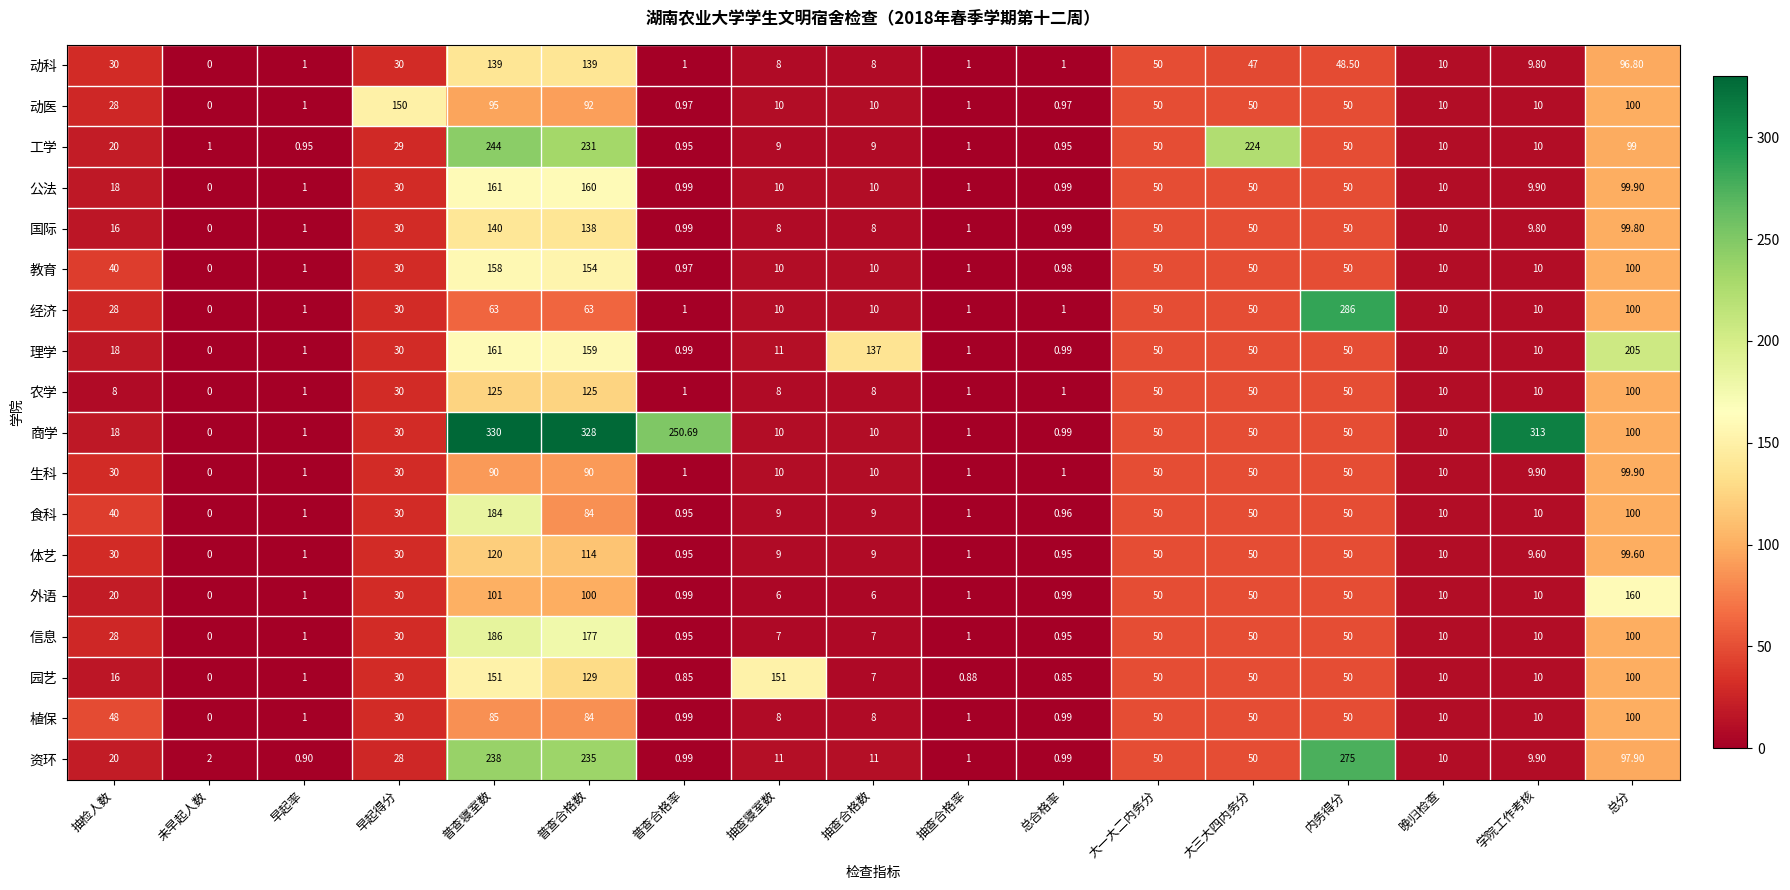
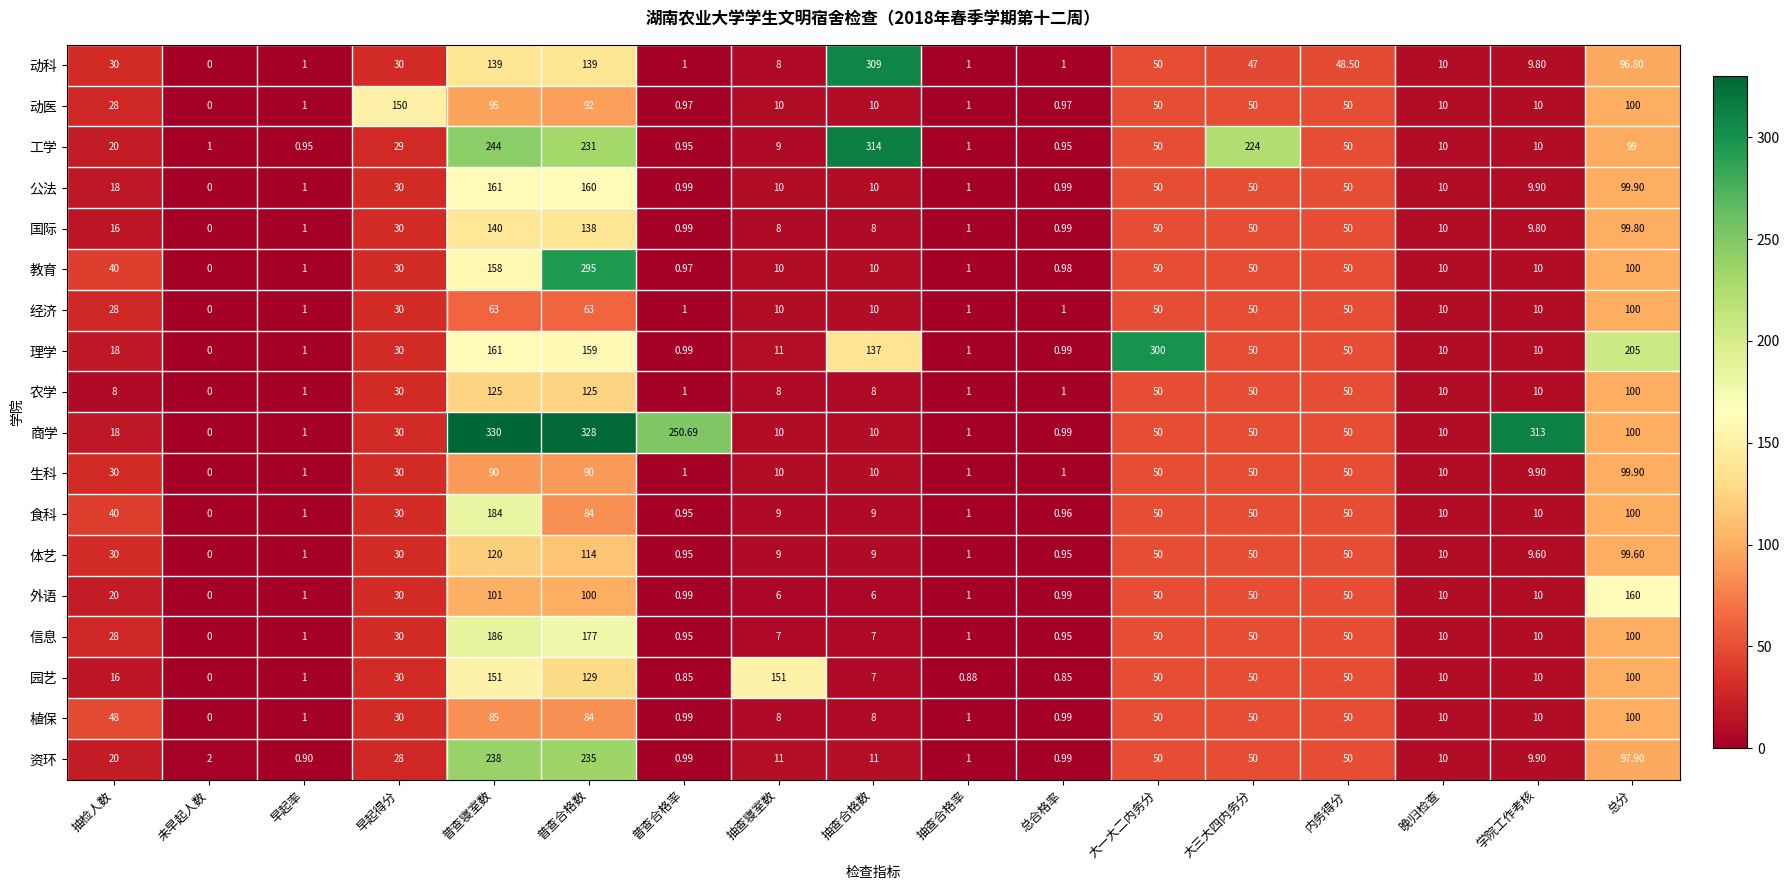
  {
    "动科": {
      "抽检人数": 30,
      "未早起人数": 0,
      "早起率": 1,
      "早起得分": 30,
      "普查寝室数": 139,
      "普查合格数": 139,
      "普查合格率": 1,
      "抽查寝室数": 8,
-     "抽查合格数": 8,
+     "抽查合格数": 309,
      "抽查合格率": 1,
      "总合格率": 1,
      "大一大二内务分": 50,
      "大三大四内务分": 47,
      "内务得分": 48.50,
      "晚归检查": 10,
      "学院工作考核": 9.80,
      "总分": 96.80
    },
    "工学": {
      "抽检人数": 20,
      "未早起人数": 1,
      "早起率": 0.95,
      "早起得分": 29,
      "普查寝室数": 244,
      "普查合格数": 231,
      "普查合格率": 0.95,
      "抽查寝室数": 9,
-     "抽查合格数": 9,
+     "抽查合格数": 314,
      "抽查合格率": 1,
      "总合格率": 0.95,
      "大一大二内务分": 50,
      "大三大四内务分": 224,
      "内务得分": 50,
      "晚归检查": 10,
      "学院工作考核": 10,
      "总分": 99
    },
    "教育": {
      "抽检人数": 40,
      "未早起人数": 0,
      "早起率": 1,
      "早起得分": 30,
      "普查寝室数": 158,
-     "普查合格数": 154,
+     "普查合格数": 295,
      "普查合格率": 0.97,
      "抽查寝室数": 10,
      "抽查合格数": 10,
      "抽查合格率": 1,
      "总合格率": 0.98,
      "大一大二内务分": 50,
      "大三大四内务分": 50,
      "内务得分": 50,
      "晚归检查": 10,
      "学院工作考核": 10,
      "总分": 100
    },
    "经济": {
      "抽检人数": 28,
      "未早起人数": 0,
      "早起率": 1,
      "早起得分": 30,
      "普查寝室数": 63,
      "普查合格数": 63,
      "普查合格率": 1,
      "抽查寝室数": 10,
      "抽查合格数": 10,
      "抽查合格率": 1,
      "总合格率": 1,
      "大一大二内务分": 50,
      "大三大四内务分": 50,
-     "内务得分": 286,
+     "内务得分": 50,
      "晚归检查": 10,
      "学院工作考核": 10,
      "总分": 100
    },
    "理学": {
      "抽检人数": 18,
      "未早起人数": 0,
      "早起率": 1,
      "早起得分": 30,
      "普查寝室数": 161,
      "普查合格数": 159,
      "普查合格率": 0.99,
      "抽查寝室数": 11,
      "抽查合格数": 137,
      "抽查合格率": 1,
      "总合格率": 0.99,
-     "大一大二内务分": 50,
+     "大一大二内务分": 300,
      "大三大四内务分": 50,
      "内务得分": 50,
      "晚归检查": 10,
      "学院工作考核": 10,
      "总分": 205
    },
    "资环": {
      "抽检人数": 20,
      "未早起人数": 2,
      "早起率": 0.90,
      "早起得分": 28,
      "普查寝室数": 238,
      "普查合格数": 235,
      "普查合格率": 0.99,
      "抽查寝室数": 11,
      "抽查合格数": 11,
      "抽查合格率": 1,
      "总合格率": 0.99,
      "大一大二内务分": 50,
      "大三大四内务分": 50,
-     "内务得分": 275,
+     "内务得分": 50,
      "晚归检查": 10,
      "学院工作考核": 9.90,
      "总分": 97.90
    }
  }
